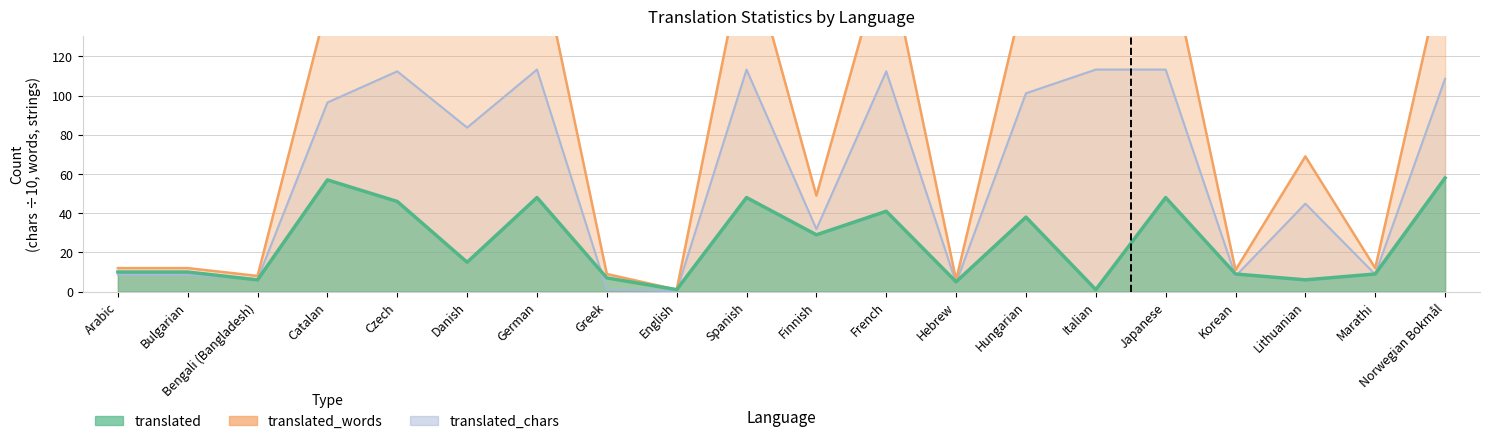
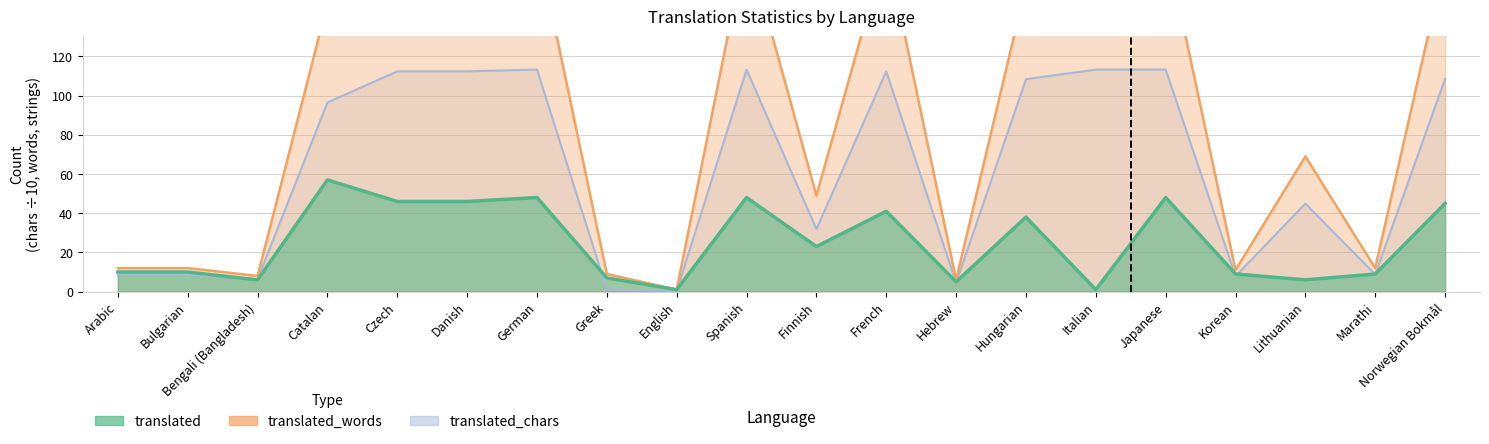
  {
    "translated": {
      "Arabic": 10,
      "Bulgarian": 10,
      "Catalan": 57,
      "Czech": 46,
-     "Danish": 15,
+     "Danish": 46,
      "German": 48,
      "Greek": 7,
      "Spanish": 48,
-     "Finnish": 29,
+     "Finnish": 23,
      "French": 41,
      "Hungarian": 38,
      "Italian": 1,
      "Japanese": 48,
      "Lithuanian": 6,
-     "Norwegian Bokmål": 58
+     "Norwegian Bokmål": 45
    },
    "translated_chars": {
      "Arabic": 9,
      "Bulgarian": 9,
      "Catalan": 97,
      "Czech": 112,
-     "Danish": 84,
+     "Danish": 112,
      "German": 113,
      "Greek": 1,
      "Spanish": 113,
      "Finnish": 32,
      "French": 112,
-     "Hungarian": 101,
+     "Hungarian": 108,
      "Italian": 113,
      "Japanese": 113,
      "Lithuanian": 45,
      "Norwegian Bokmål": 109
    },
    "translated_words": {
      "Arabic": 12,
      "Bulgarian": 12,
      "Bengali (Bangladesh)": 8,
      "Greek": 9,
      "Finnish": 49,
      "Korean": 11,
      "Lithuanian": 69,
      "Marathi": 12
    }
  }
